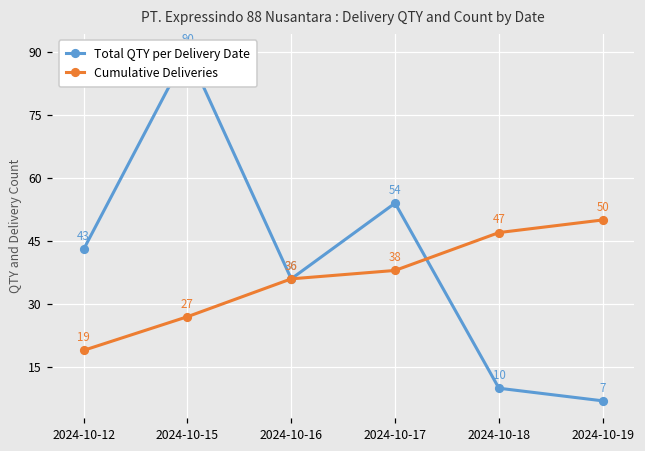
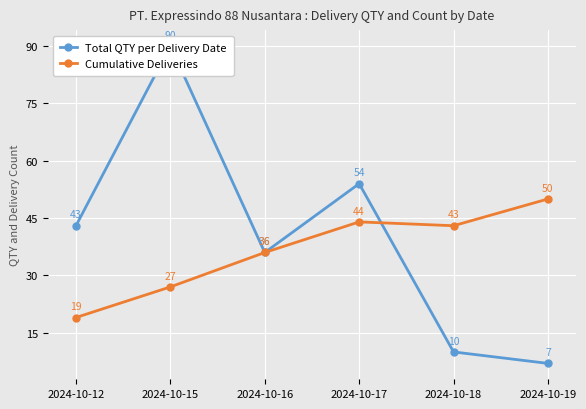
  {
    "Total QTY per Delivery Date": {
      "2024-10-12": 43,
      "2024-10-17": 54,
      "2024-10-18": 10,
      "2024-10-19": 7
    },
    "Cumulative Deliveries": {
      "2024-10-12": 19,
      "2024-10-15": 27,
-     "2024-10-17": 38,
-     "2024-10-18": 47,
+     "2024-10-17": 44,
+     "2024-10-18": 43,
      "2024-10-19": 50
    }
  }
